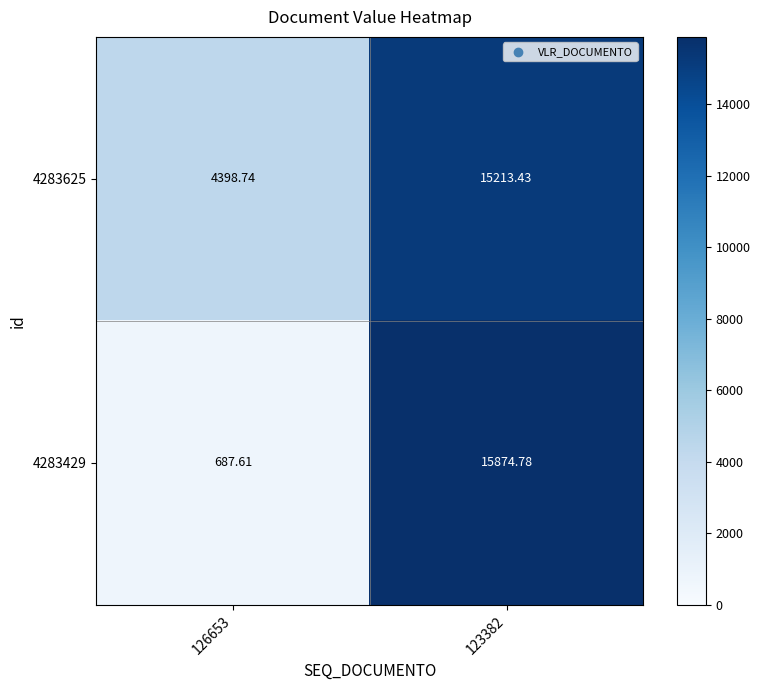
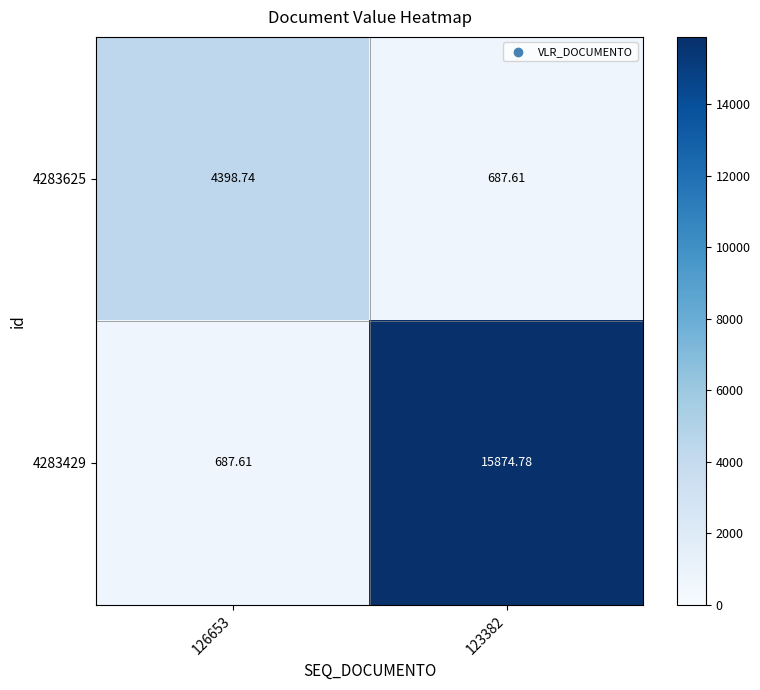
  {
    "4283625": {
      "126653": 4398.74,
-     "123382": 15213.43
+     "123382": 687.61
    },
    "4283429": {
      "126653": 687.61,
      "123382": 15874.78
    }
  }
